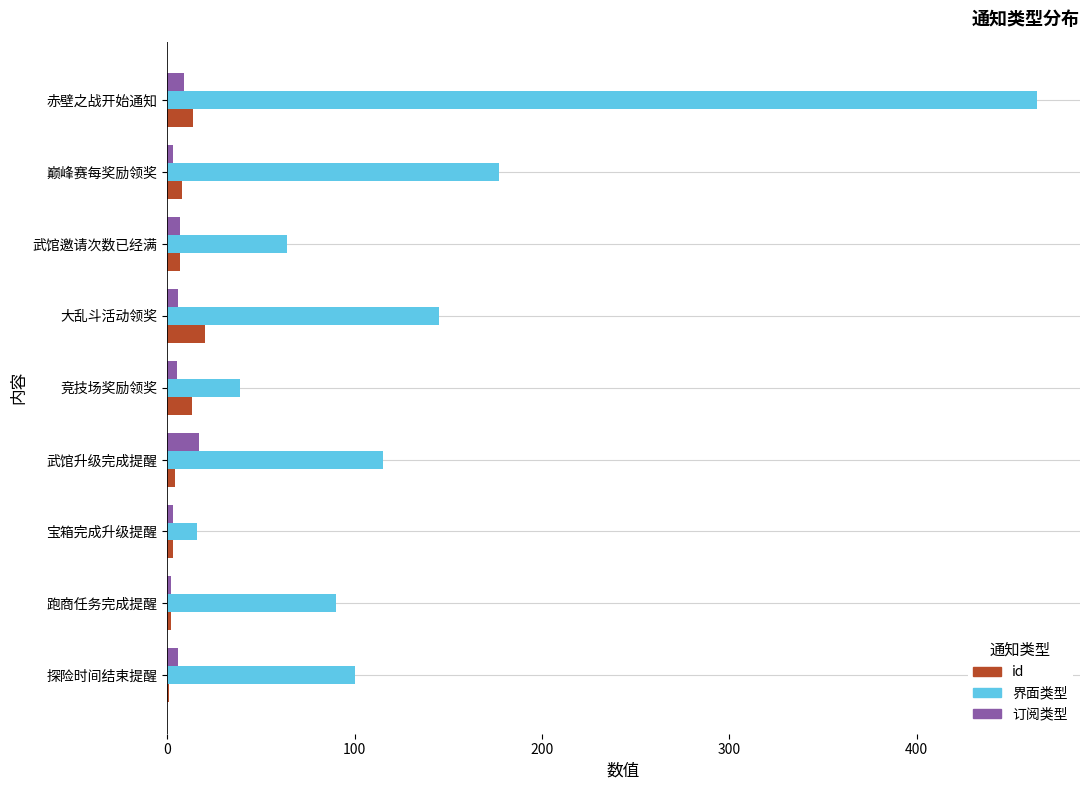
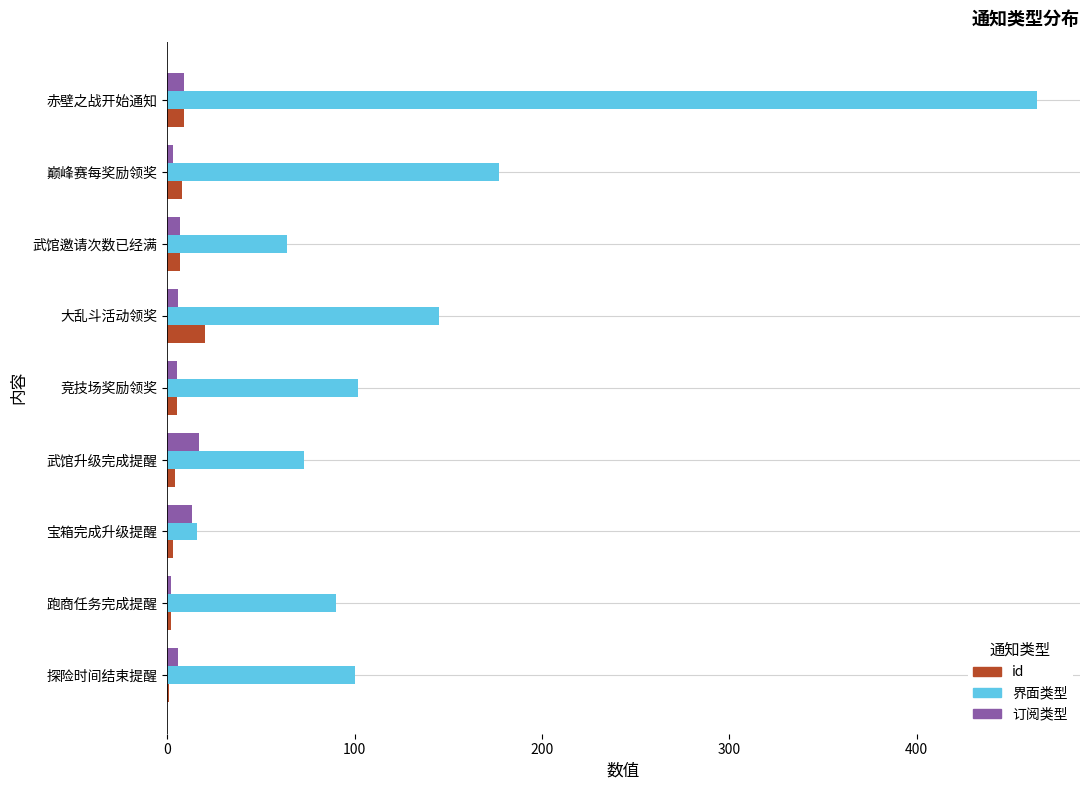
  {
    "id": {
-     "赤壁之战开始通知": 14,
+     "赤壁之战开始通知": 9,
      "巅峰赛每奖励领奖": 8,
      "武馆邀请次数已经满": 7,
      "大乱斗活动领奖": 20,
-     "竞技场奖励领奖": 13,
+     "竞技场奖励领奖": 5,
      "武馆升级完成提醒": 4,
      "宝箱完成升级提醒": 3,
      "跑商任务完成提醒": 2
    },
    "界面类型": {
      "赤壁之战开始通知": 464,
      "巅峰赛每奖励领奖": 177,
      "武馆邀请次数已经满": 64,
      "大乱斗活动领奖": 145,
-     "竞技场奖励领奖": 39,
-     "武馆升级完成提醒": 115,
+     "竞技场奖励领奖": 102,
+     "武馆升级完成提醒": 73,
      "宝箱完成升级提醒": 16,
      "跑商任务完成提醒": 90,
      "探险时间结束提醒": 100
    },
    "订阅类型": {
      "赤壁之战开始通知": 9,
      "巅峰赛每奖励领奖": 3,
      "武馆邀请次数已经满": 7,
      "大乱斗活动领奖": 6,
      "竞技场奖励领奖": 5,
      "武馆升级完成提醒": 17,
-     "宝箱完成升级提醒": 3,
+     "宝箱完成升级提醒": 13,
      "跑商任务完成提醒": 2,
      "探险时间结束提醒": 6
    }
  }
